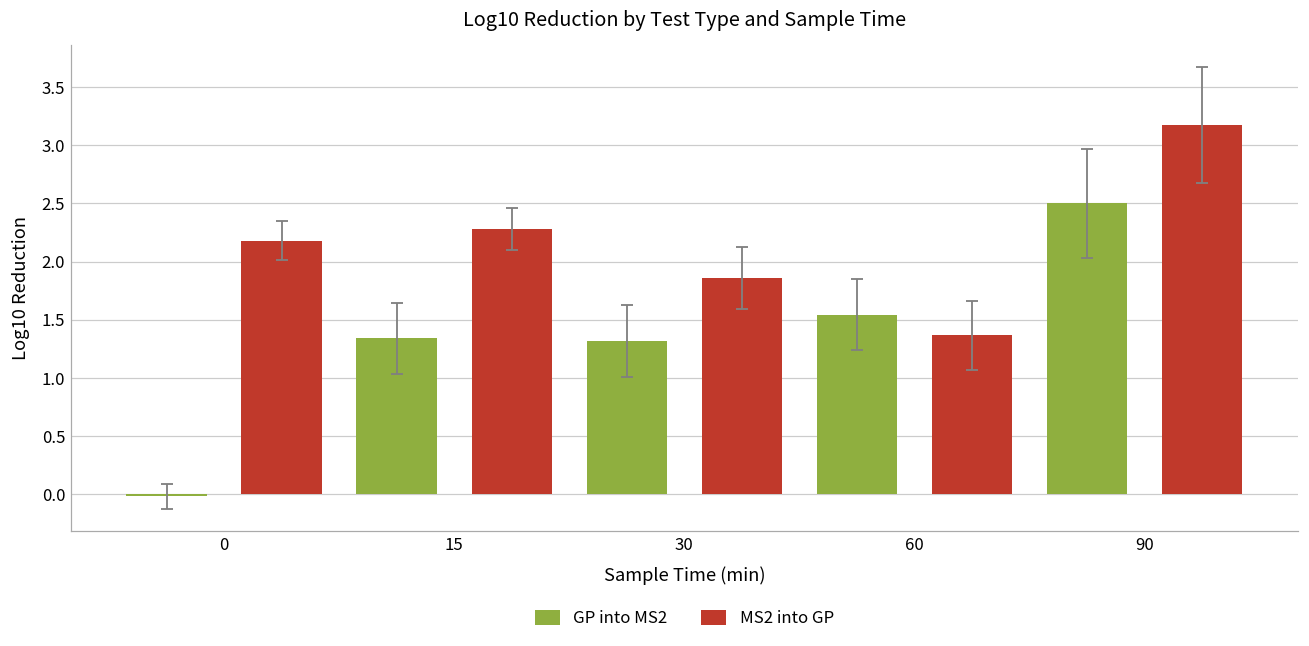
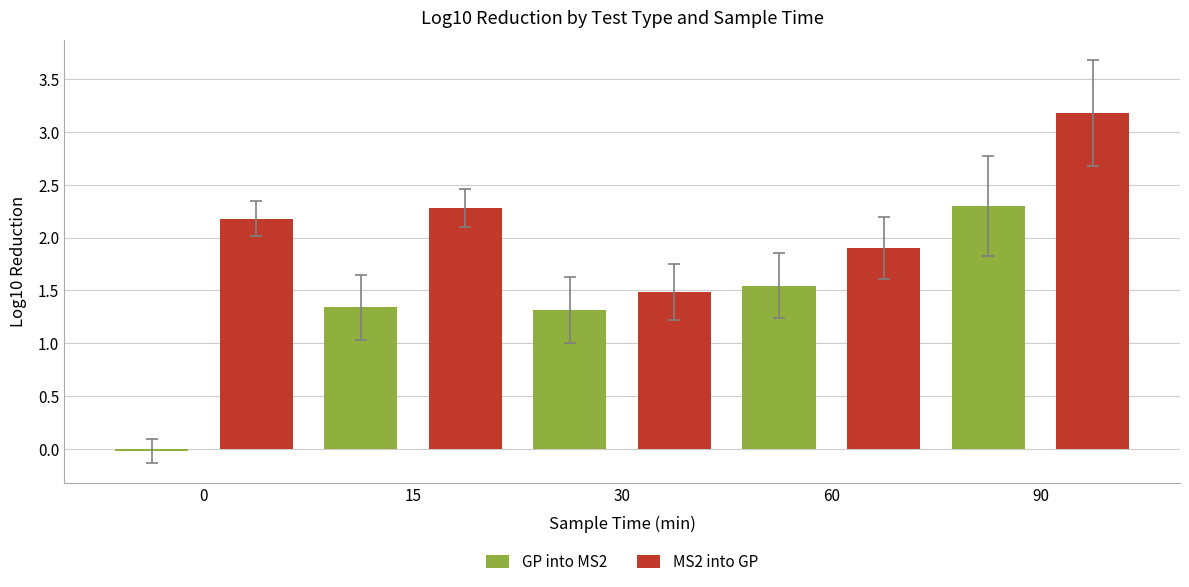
  {
    "GP into MS2": {
      "15": 1.34,
      "30": 1.32,
      "60": 1.54,
-     "90": 2.50
+     "90": 2.30
    },
    "MS2 into GP": {
      "0": 2.18,
      "15": 2.28,
-     "30": 1.86,
-     "60": 1.36,
+     "30": 1.49,
+     "60": 1.90,
      "90": 3.18
    }
  }
